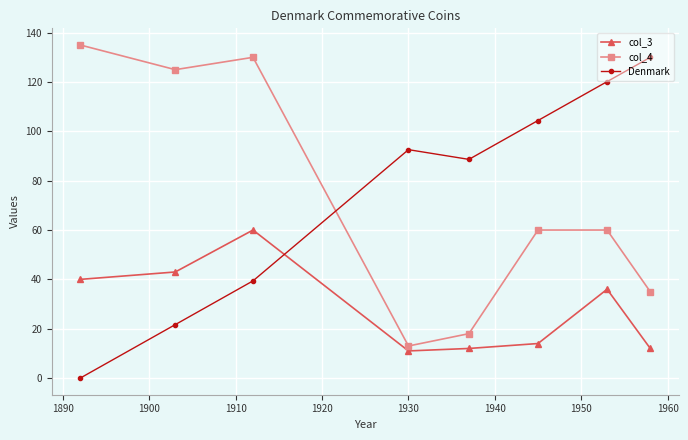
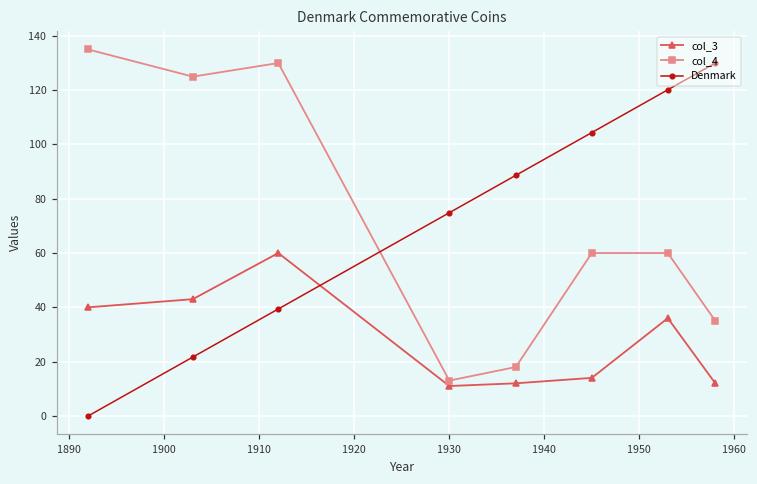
  {
    "col_3": {
      "1930": 11
    },
    "col_4": {
      "1930": 13
    },
    "Denmark": {
-     "1930": 93
+     "1930": 75
    }
  }
